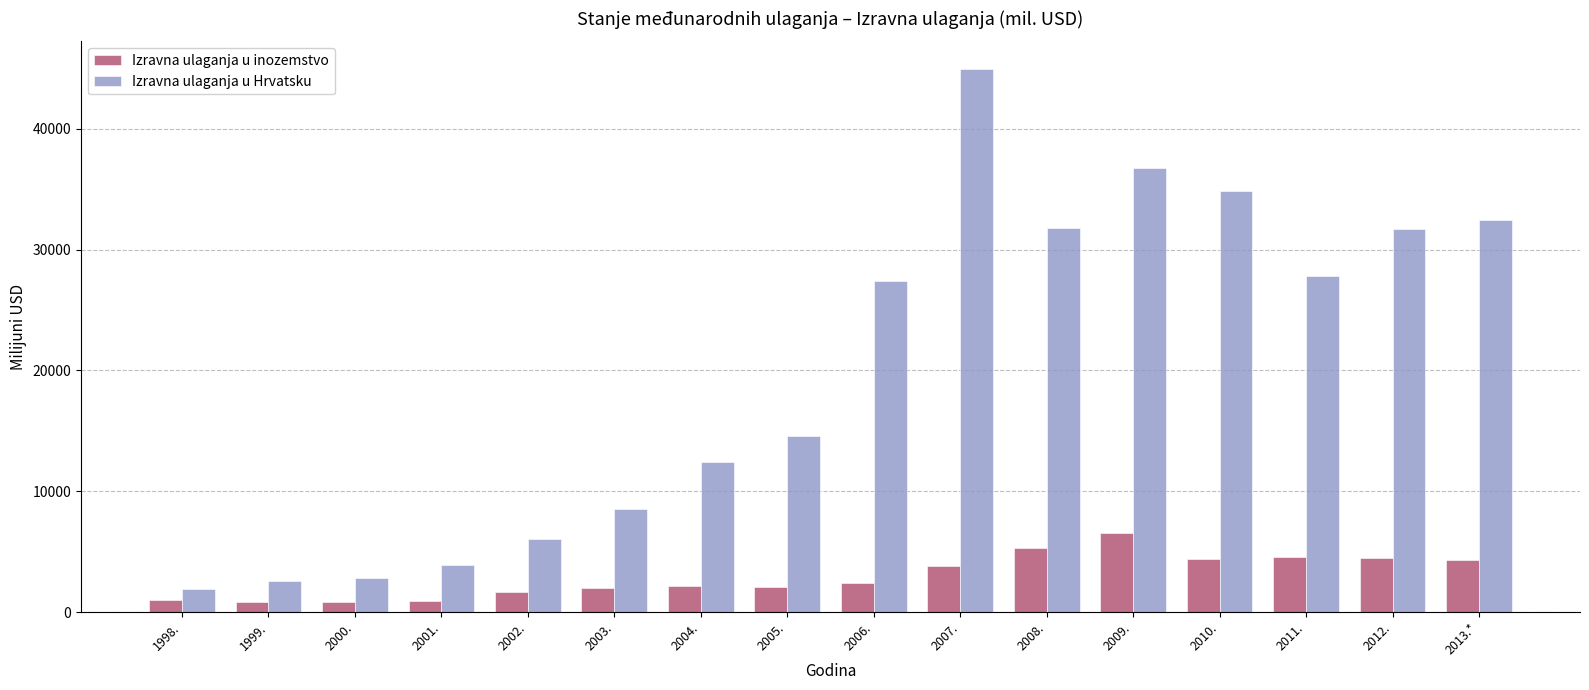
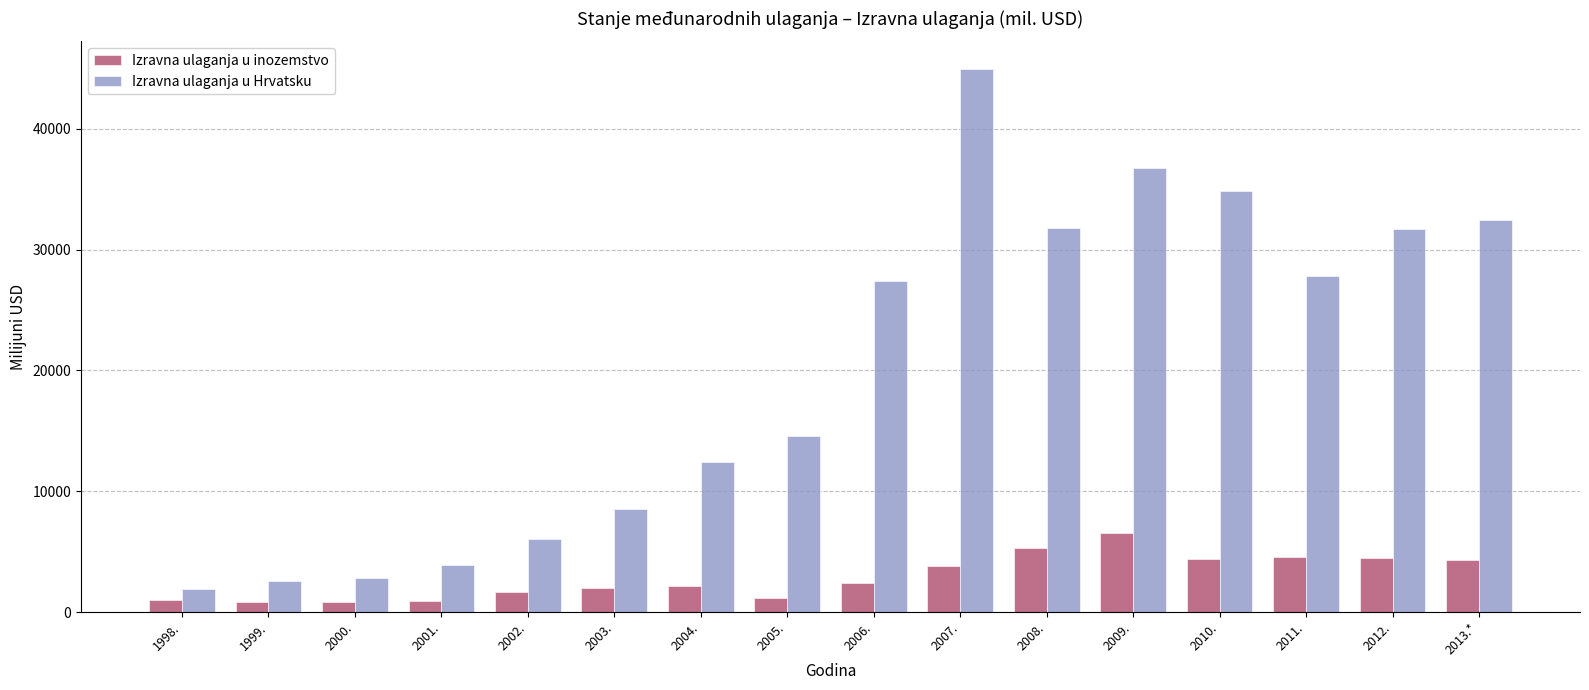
  {
    "Izravna ulaganja u inozemstvo": {
      "1998.": 1000,
      "1999.": 900,
      "2000.": 800,
      "2001.": 900,
      "2002.": 1700,
      "2003.": 2000,
      "2004.": 2100,
-     "2005.": 2000,
+     "2005.": 1200,
      "2006.": 2400,
      "2007.": 3800,
      "2008.": 5300,
      "2009.": 6500,
      "2010.": 4400,
      "2011.": 4600,
      "2012.": 4400,
      "2013.*": 4400
    },
    "Izravna ulaganja u Hrvatsku": {
      "1998.": 1900,
      "1999.": 2600,
      "2000.": 2800,
      "2001.": 3900,
      "2002.": 6000,
      "2003.": 8500,
      "2004.": 12400,
      "2005.": 14600,
      "2006.": 27400,
      "2007.": 45000,
      "2008.": 31800,
      "2009.": 36800,
      "2010.": 34800,
      "2011.": 27800,
      "2012.": 31700,
      "2013.*": 32400
    }
  }
